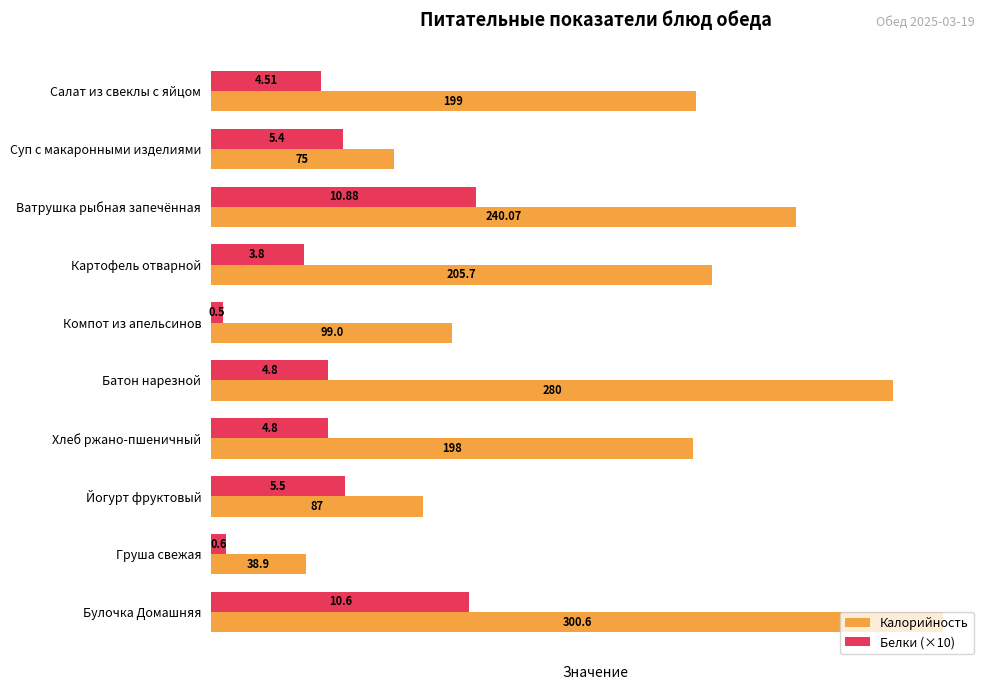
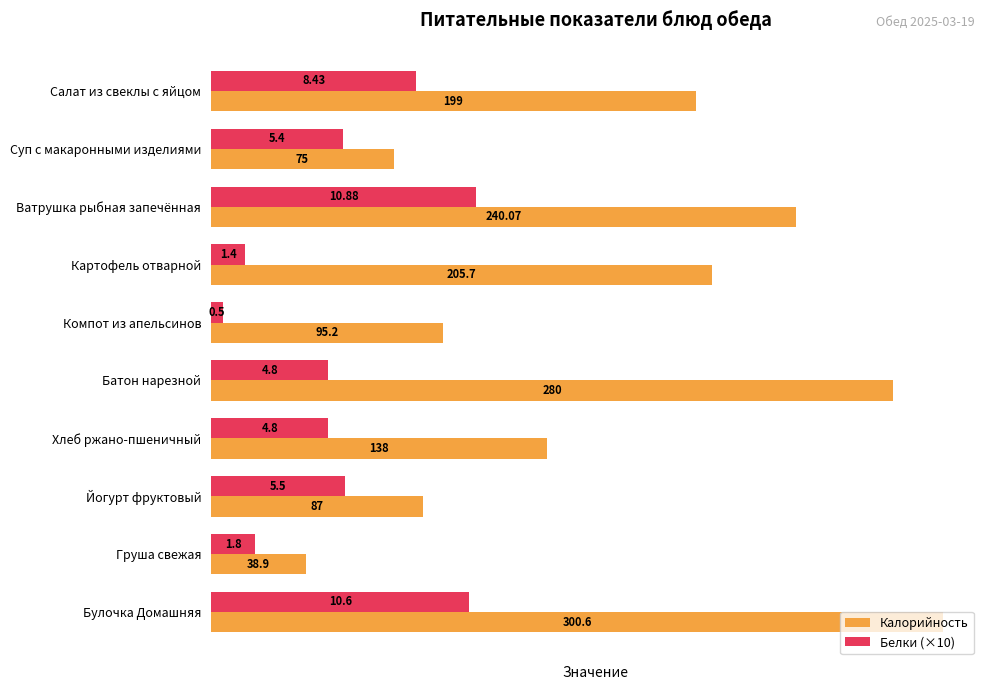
  {
    "Калорийность": {
      "Салат из свеклы с яйцом": 199,
      "Суп с макаронными изделиями": 75,
      "Ватрушка рыбная запечённая": 240.07,
      "Картофель отварной": 205.7,
-     "Компот из апельсинов": 99.0,
+     "Компот из апельсинов": 95.2,
      "Батон нарезной": 280,
-     "Хлеб ржано-пшеничный": 198,
+     "Хлеб ржано-пшеничный": 138,
      "Йогурт фруктовый": 87,
      "Груша свежая": 38.9
    },
    "Белки (×10)": {
-     "Салат из свеклы с яйцом": 4.51,
-     "Картофель отварной": 3.8,
-     "Груша свежая": 0.6
+     "Салат из свеклы с яйцом": 8.43,
+     "Картофель отварной": 1.4,
+     "Груша свежая": 1.8
    }
  }
